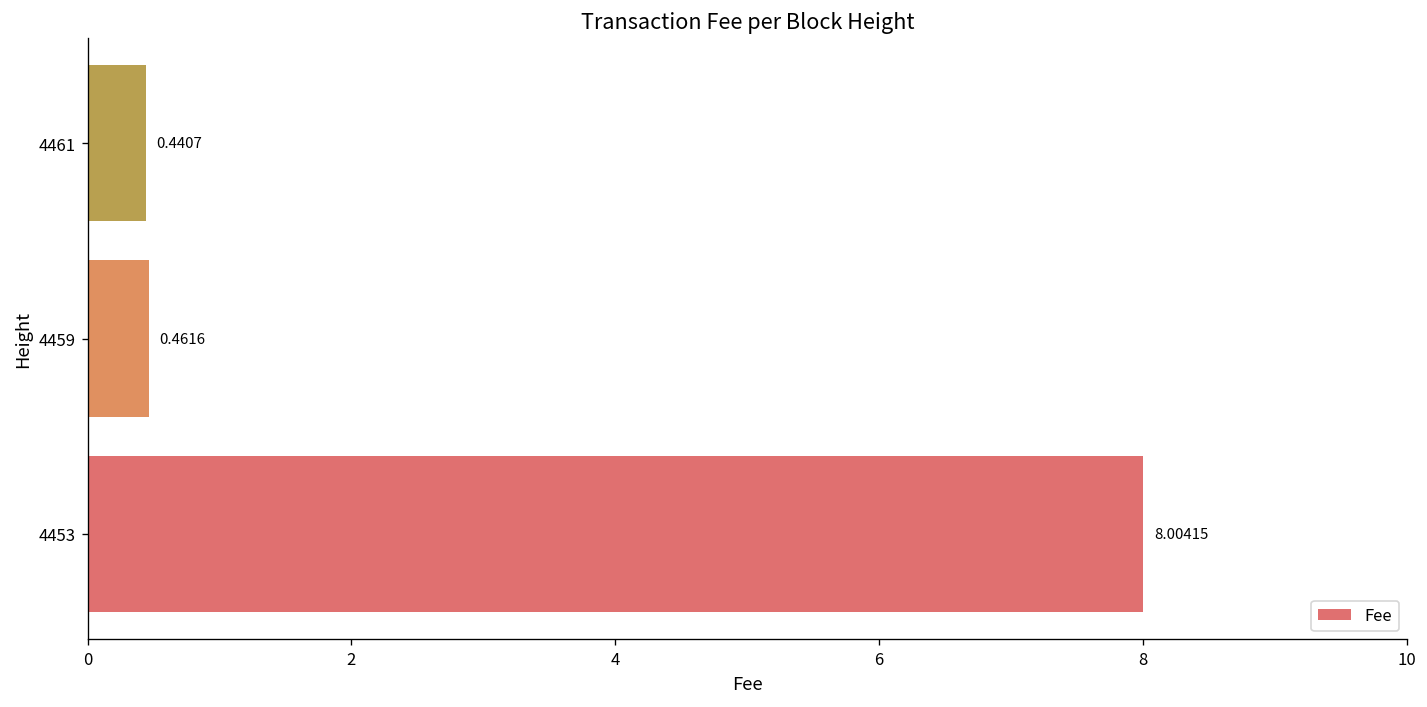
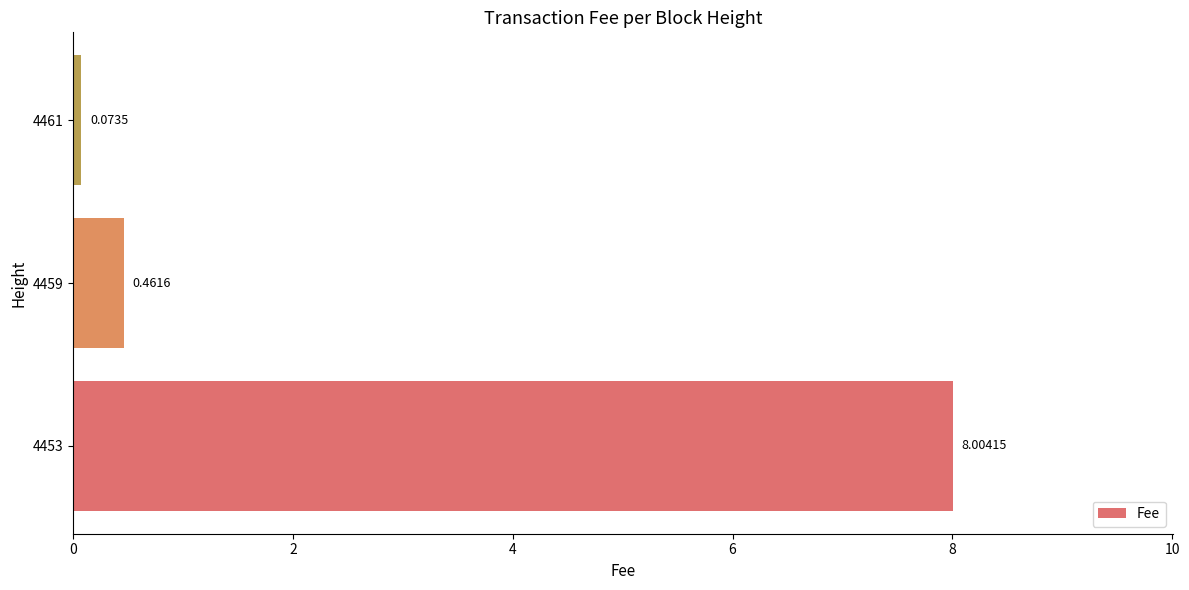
  {
-   "4461": 0.4407,
+   "4461": 0.0735,
    "4459": 0.4616,
    "4453": 8.00415
  }
